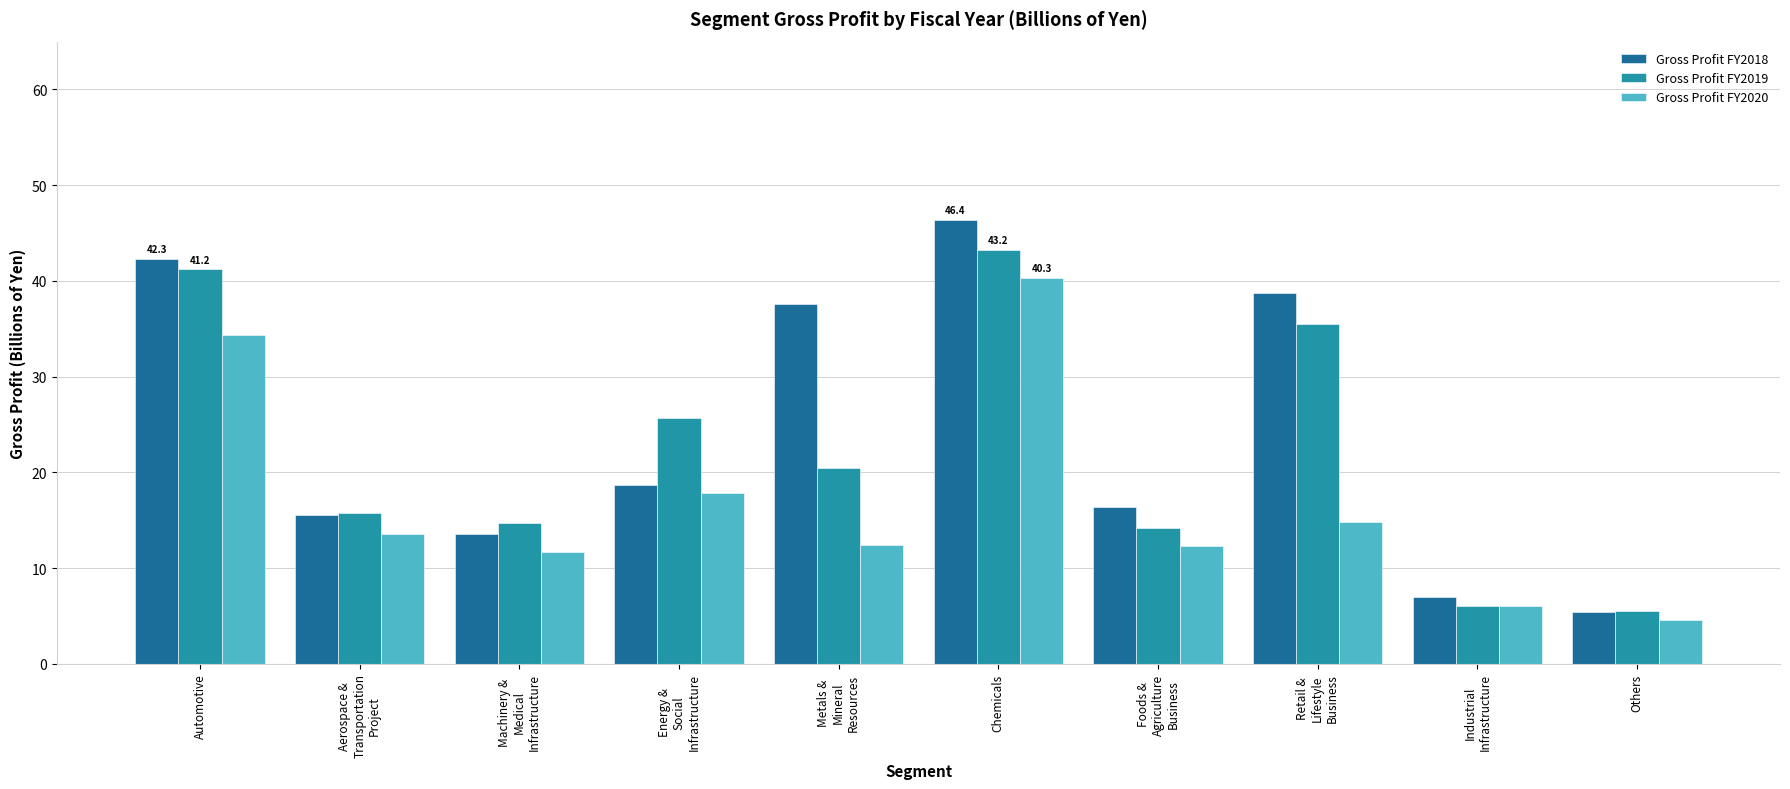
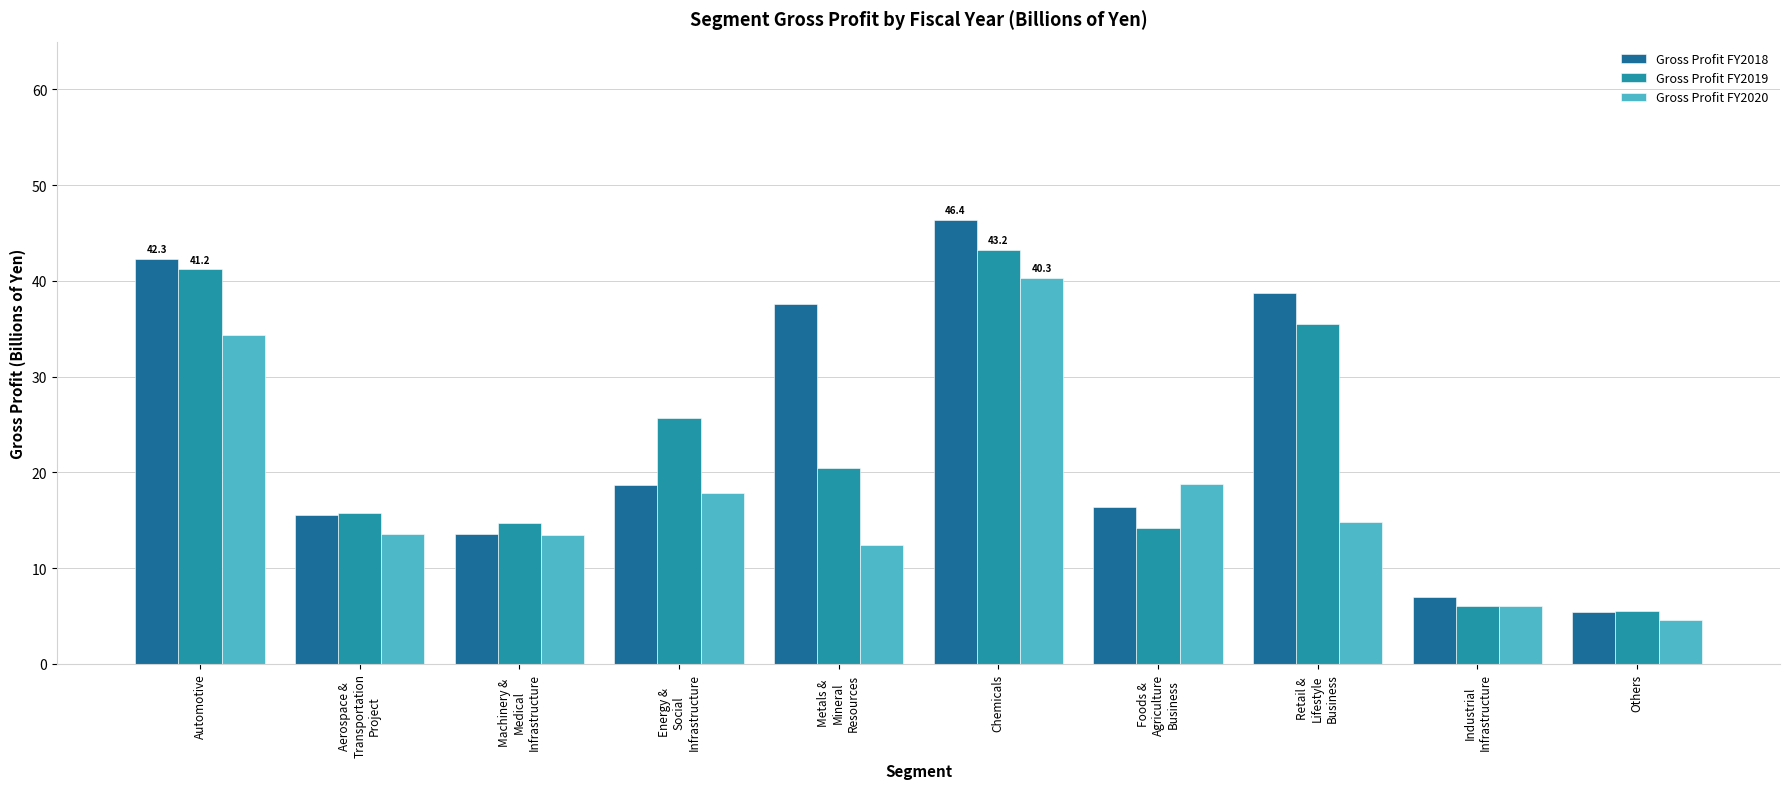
  {
    "Gross Profit FY2020": {
      "Automotive": 34,
      "Aerospace & Transportation Project": 14,
-     "Machinery & Medical Infrastructure": 12,
+     "Machinery & Medical Infrastructure": 13,
      "Energy & Social Infrastructure": 18,
      "Metals & Mineral Resources": 12,
-     "Foods & Agriculture Business": 12,
+     "Foods & Agriculture Business": 19,
      "Retail & Lifestyle Business": 15,
      "Industrial Infrastructure": 6,
      "Others": 5
    }
  }
